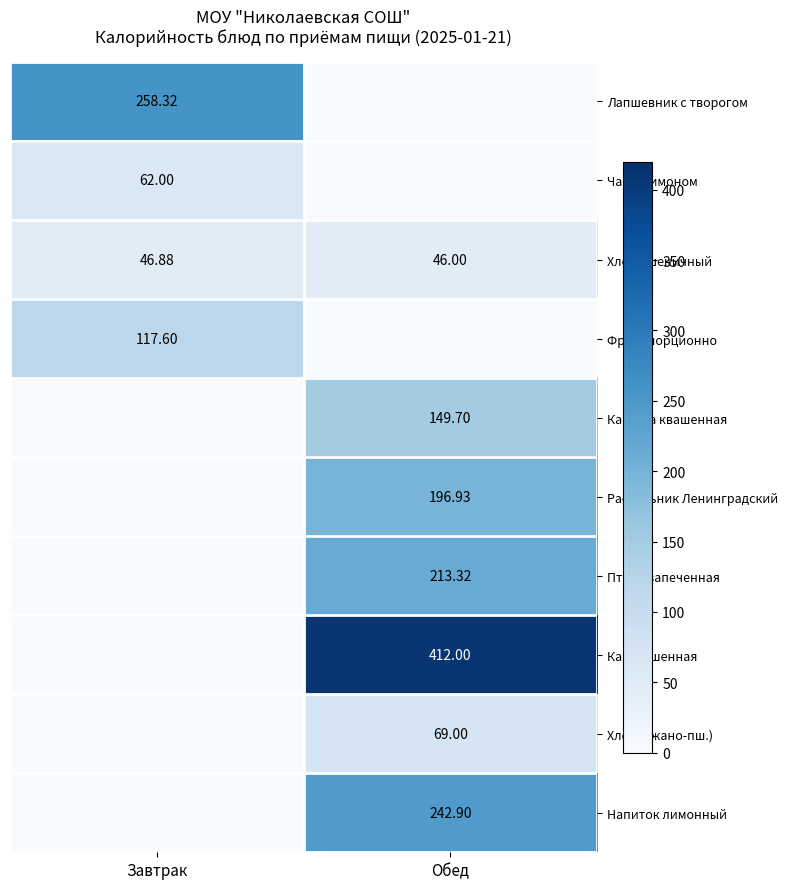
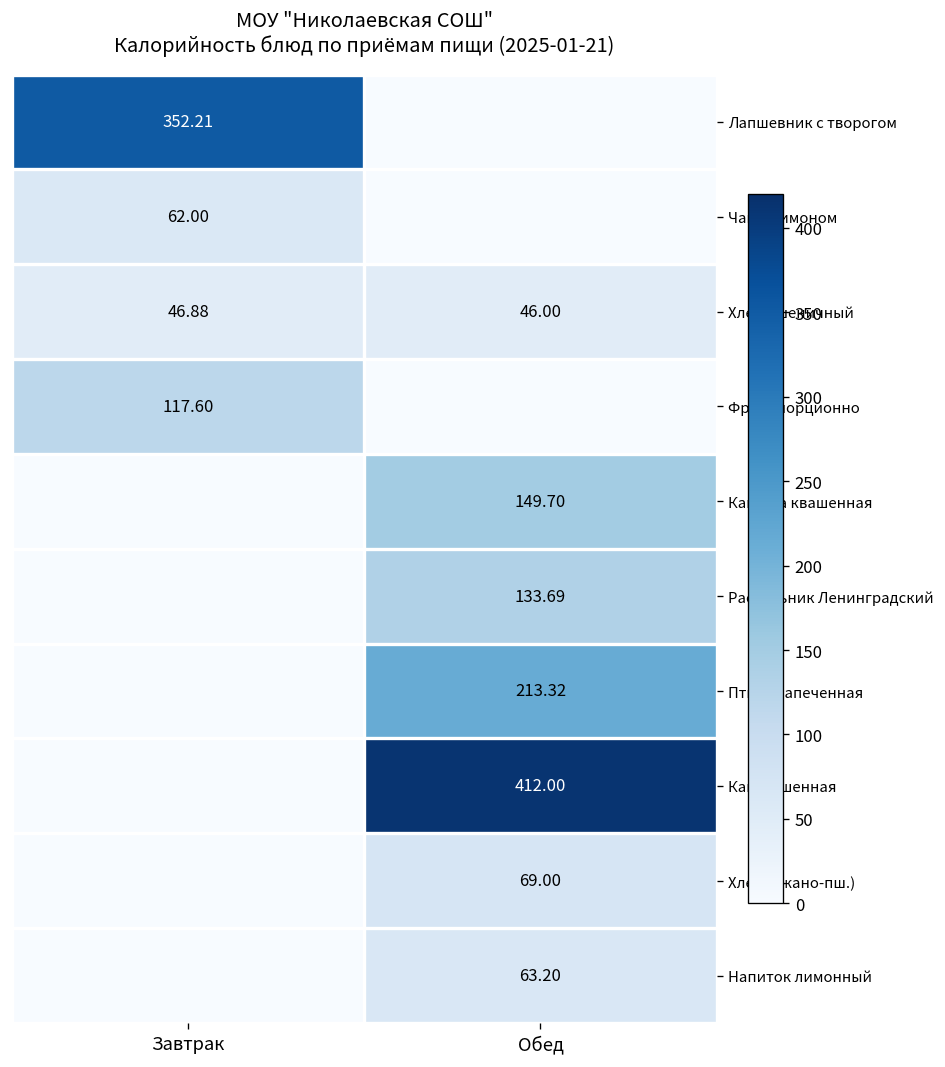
  {
    "Лапшевник с творогом": {
-     "Завтрак": 258.32
+     "Завтрак": 352.21
    },
    "Капуста квашенная": {
      "Обед": 149.70
    },
    "Рассольник Ленинградский": {
-     "Обед": 196.93
+     "Обед": 133.69
    },
    "Напиток лимонный": {
-     "Обед": 242.90
+     "Обед": 63.20
    }
  }
